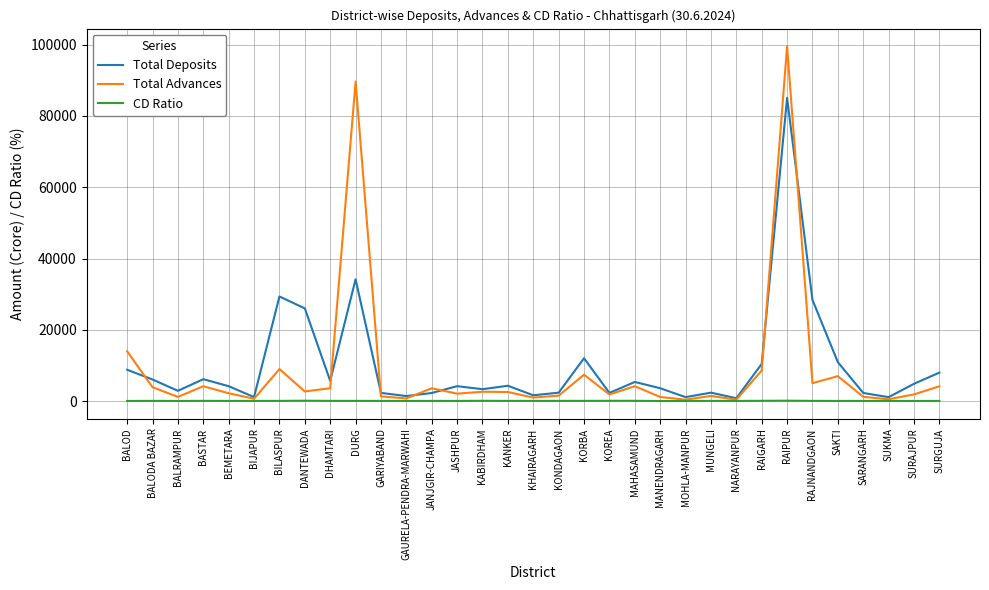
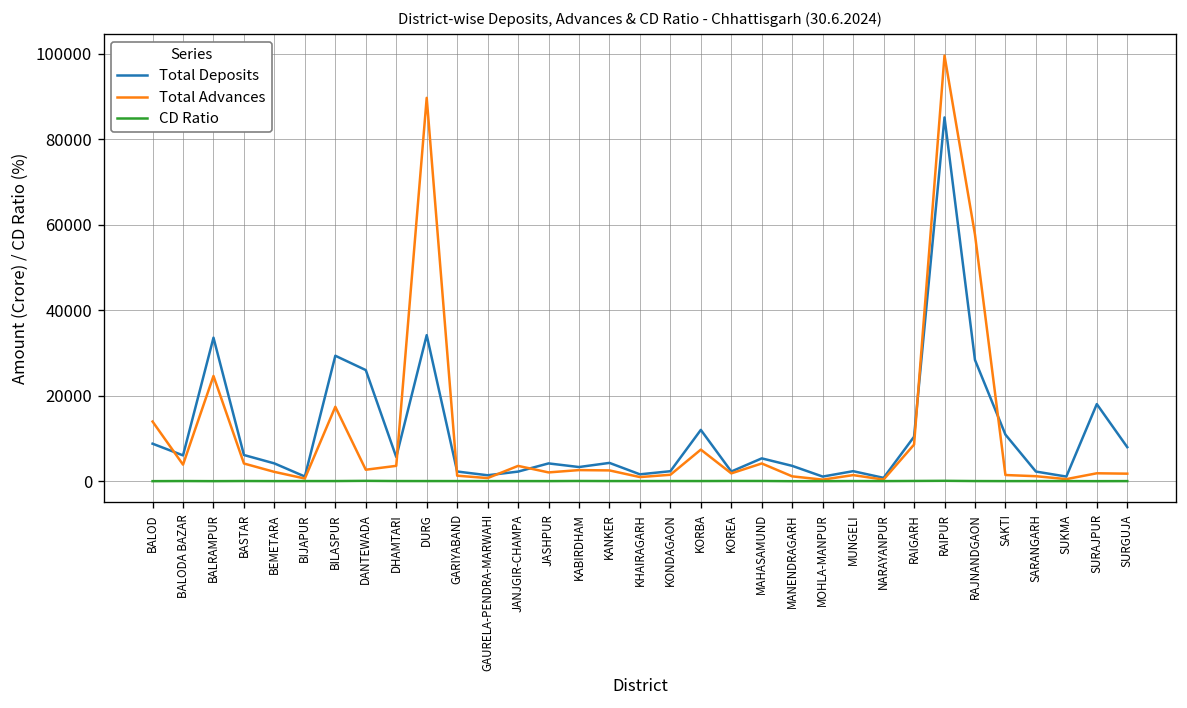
  {
    "Total Deposits": {
      "BALOD": 9000,
      "BALODA BAZAR": 6000,
-     "BALRAMPUR": 3000,
+     "BALRAMPUR": 34000,
      "BASTAR": 6000,
      "BEMETARA": 4000,
      "BILASPUR": 29000,
      "DANTEWADA": 26000,
      "DHAMTARI": 6000,
      "DURG": 34000,
      "GARIYABAND": 2000,
      "JANJGIR-CHAMPA": 2000,
      "JASHPUR": 4000,
      "KANKER": 4000,
      "KONDAGAON": 2000,
      "KORBA": 12000,
      "MAHASAMUND": 5000,
      "MANENDRAGARH": 4000,
      "MOHLA-MANPUR": 1000,
      "MUNGELI": 2000,
      "RAIGARH": 10000,
      "RAIPUR": 85000,
      "RAJNANDGAON": 28000,
      "SAKTI": 11000,
      "SARANGARH": 2000,
-     "SURAJPUR": 5000,
+     "SURAJPUR": 18000,
      "SURGUJA": 8000
    },
    "Total Advances": {
      "BALOD": 14000,
      "BALODA BAZAR": 4000,
-     "BALRAMPUR": 1000,
+     "BALRAMPUR": 25000,
      "BASTAR": 4000,
      "BEMETARA": 2000,
-     "BILASPUR": 9000,
+     "BILASPUR": 17000,
      "DANTEWADA": 3000,
      "DHAMTARI": 4000,
      "DURG": 90000,
      "GARIYABAND": 1000,
      "JANJGIR-CHAMPA": 4000,
      "JASHPUR": 2000,
      "KANKER": 3000,
      "KONDAGAON": 2000,
      "KORBA": 7000,
      "MAHASAMUND": 4000,
      "MANENDRAGARH": 1000,
      "MUNGELI": 1000,
      "RAIGARH": 9000,
      "RAIPUR": 100000,
-     "RAJNANDGAON": 5000,
-     "SAKTI": 7000,
+     "RAJNANDGAON": 58000,
+     "SAKTI": 1000,
      "SARANGARH": 1000,
      "SURAJPUR": 2000,
-     "SURGUJA": 4000
+     "SURGUJA": 2000
    },
    "CD Ratio": {
      "BALOD": 0,
      "BALODA BAZAR": 0,
      "BALRAMPUR": 0,
      "BASTAR": 0,
      "BEMETARA": 0,
      "BILASPUR": 0,
      "DANTEWADA": 0,
      "DHAMTARI": 0,
      "DURG": 0,
      "GARIYABAND": 0,
      "JANJGIR-CHAMPA": 0,
      "JASHPUR": 0,
      "KABIRDHAM": 0,
      "KANKER": 0,
      "KHAIRAGARH": 0,
      "KONDAGAON": 0,
      "KORBA": 0,
      "KOREA": 0,
      "MAHASAMUND": 0,
      "MANENDRAGARH": 0,
      "MUNGELI": 0,
      "RAIGARH": 0,
      "RAIPUR": 0,
      "RAJNANDGAON": 0,
      "SAKTI": 0,
      "SARANGARH": 0,
      "SURAJPUR": 0,
      "SURGUJA": 0
    }
  }
